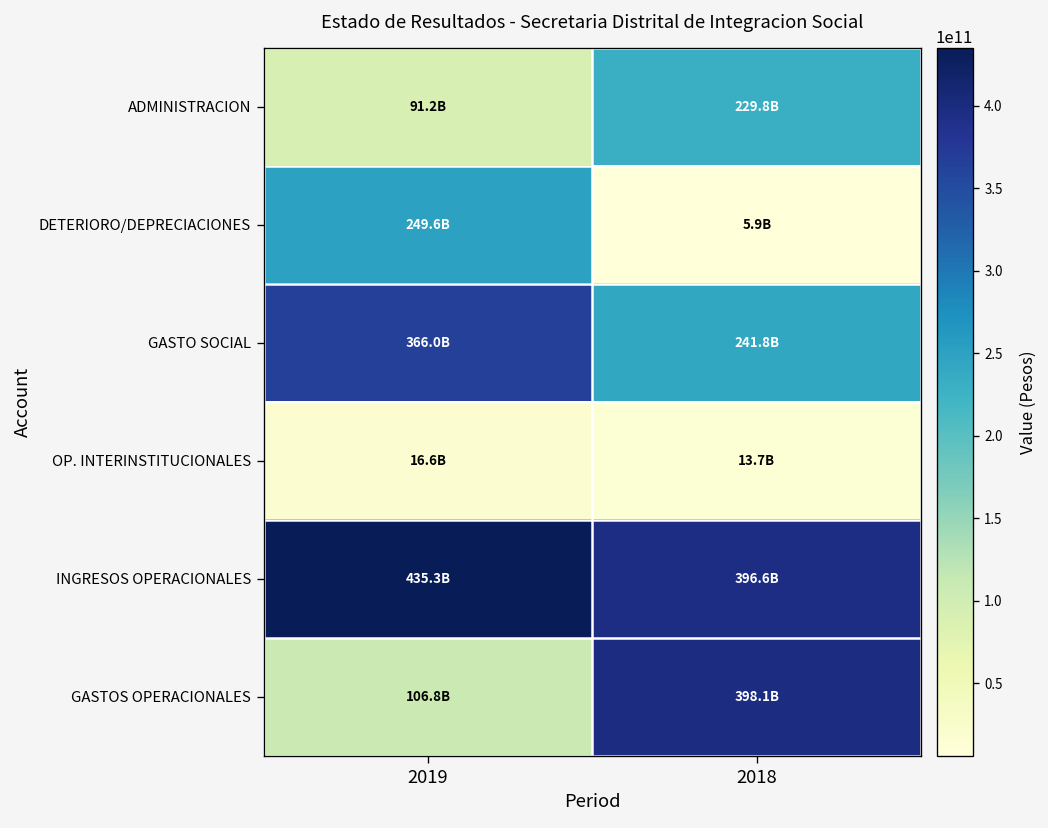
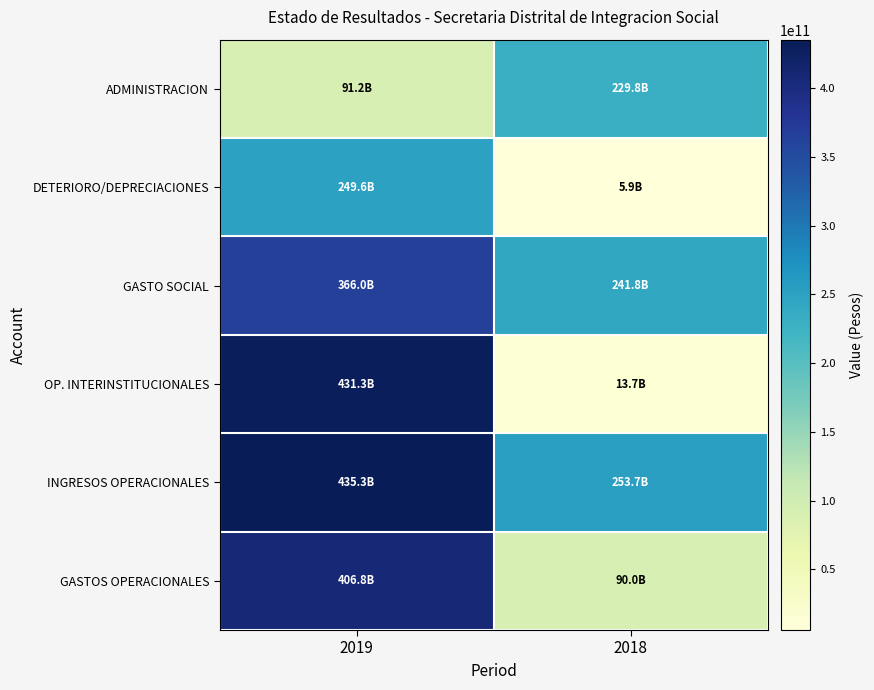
  {
    "ADMINISTRACION": {
      "2019": "91.2B",
      "2018": "229.8B"
    },
    "DETERIORO/DEPRECIACIONES": {
      "2019": "249.6B",
      "2018": "5.9B"
    },
    "GASTO SOCIAL": {
      "2019": "366.0B",
      "2018": "241.8B"
    },
    "OP. INTERINSTITUCIONALES": {
-     "2019": "16.6B",
+     "2019": "431.3B",
      "2018": "13.7B"
    },
    "INGRESOS OPERACIONALES": {
      "2019": "435.3B",
-     "2018": "396.6B"
+     "2018": "253.7B"
    },
    "GASTOS OPERACIONALES": {
-     "2019": "106.8B",
-     "2018": "398.1B"
+     "2019": "406.8B",
+     "2018": "90.0B"
    }
  }
